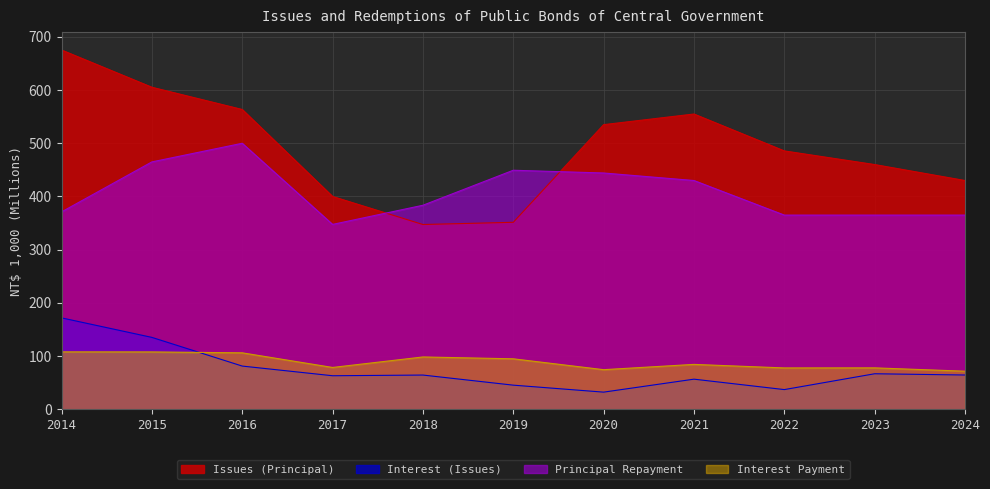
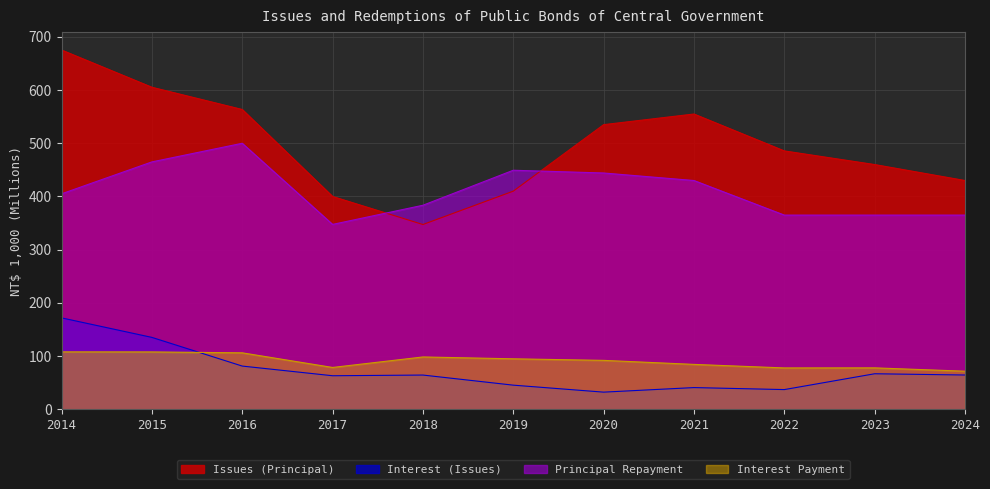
  {
    "Issues (Principal)": {
      "2014": 680,
      "2015": 610,
      "2016": 560,
      "2017": 400,
      "2018": 350,
-     "2019": 350,
+     "2019": 410,
      "2020": 540,
      "2021": 560,
      "2022": 490,
      "2023": 460,
      "2024": 430
    },
    "Interest (Issues)": {
      "2014": 170,
      "2015": 140,
      "2016": 80,
      "2017": 60,
      "2018": 60,
      "2019": 50,
      "2020": 30,
-     "2021": 60,
+     "2021": 40,
      "2022": 40,
      "2023": 70,
      "2024": 60
    },
    "Principal Repayment": {
-     "2014": 370,
+     "2014": 410,
      "2015": 470,
      "2016": 500,
      "2017": 350,
      "2018": 380,
      "2019": 450,
      "2020": 440,
      "2021": 430,
      "2022": 370,
      "2023": 370,
      "2024": 370
    },
    "Interest Payment": {
      "2014": 110,
      "2015": 110,
      "2016": 110,
      "2017": 80,
      "2018": 100,
      "2019": 90,
-     "2020": 70,
+     "2020": 90,
      "2021": 80,
      "2022": 80,
      "2023": 80,
      "2024": 70
    }
  }
